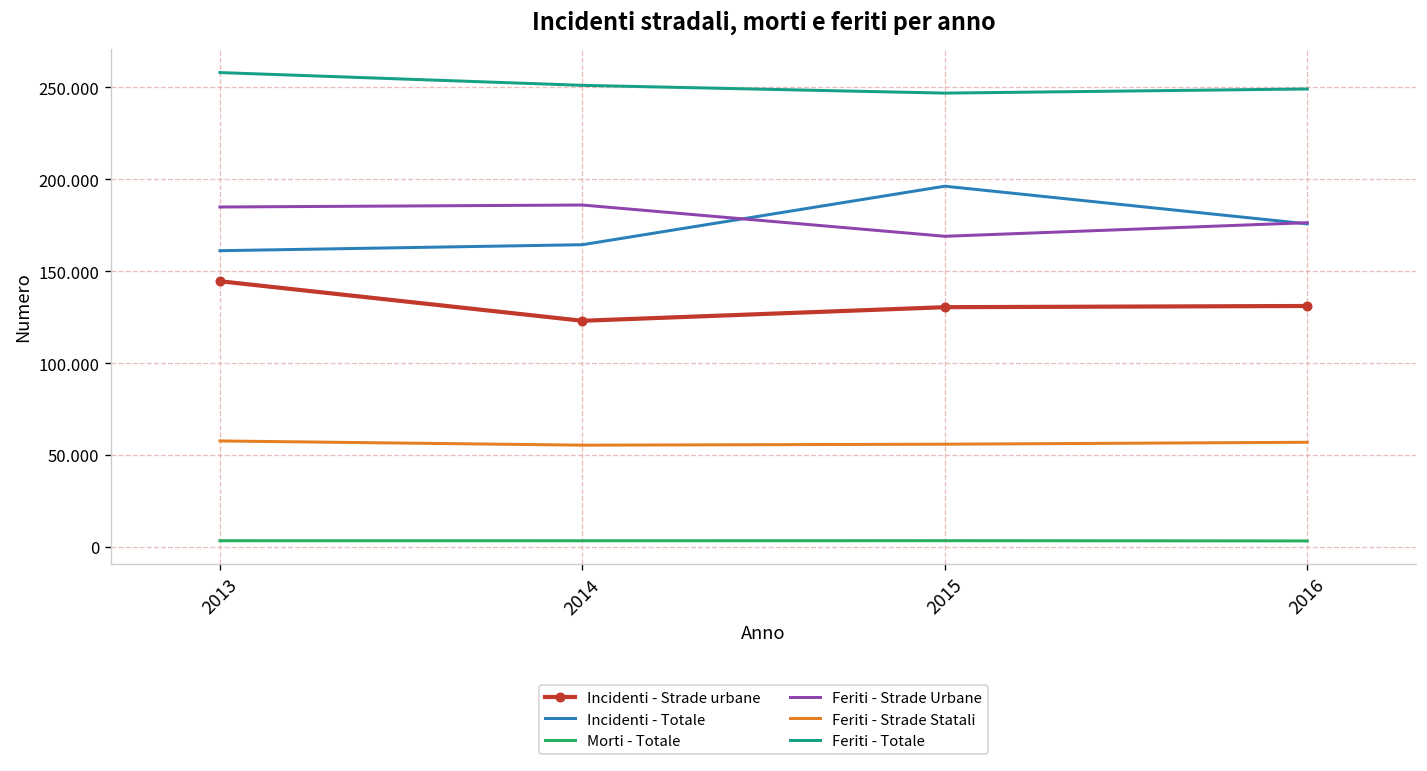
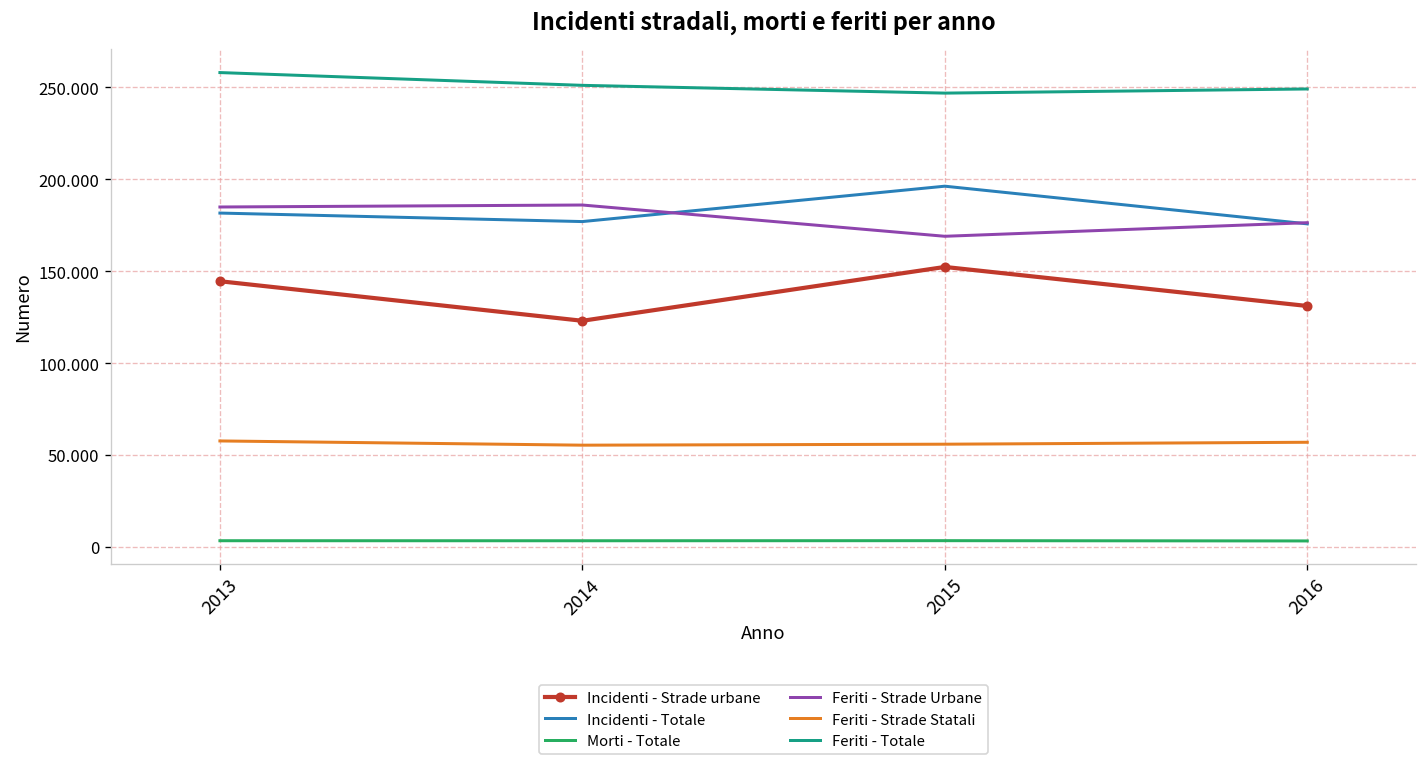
  {
    "Incidenti - Strade urbane": {
      "2013": 145,
      "2014": 123,
-     "2015": 130,
+     "2015": 152,
      "2016": 131
    },
    "Incidenti - Totale": {
-     "2013": 161,
-     "2014": 164,
+     "2013": 182,
+     "2014": 177,
      "2015": 196
    },
    "Feriti - Strade Urbane": {
      "2013": 185,
      "2014": 186,
      "2015": 169
    },
    "Feriti - Strade Statali": {
      "2013": 58,
      "2014": 55,
      "2015": 56,
      "2016": 57
    }
  }
